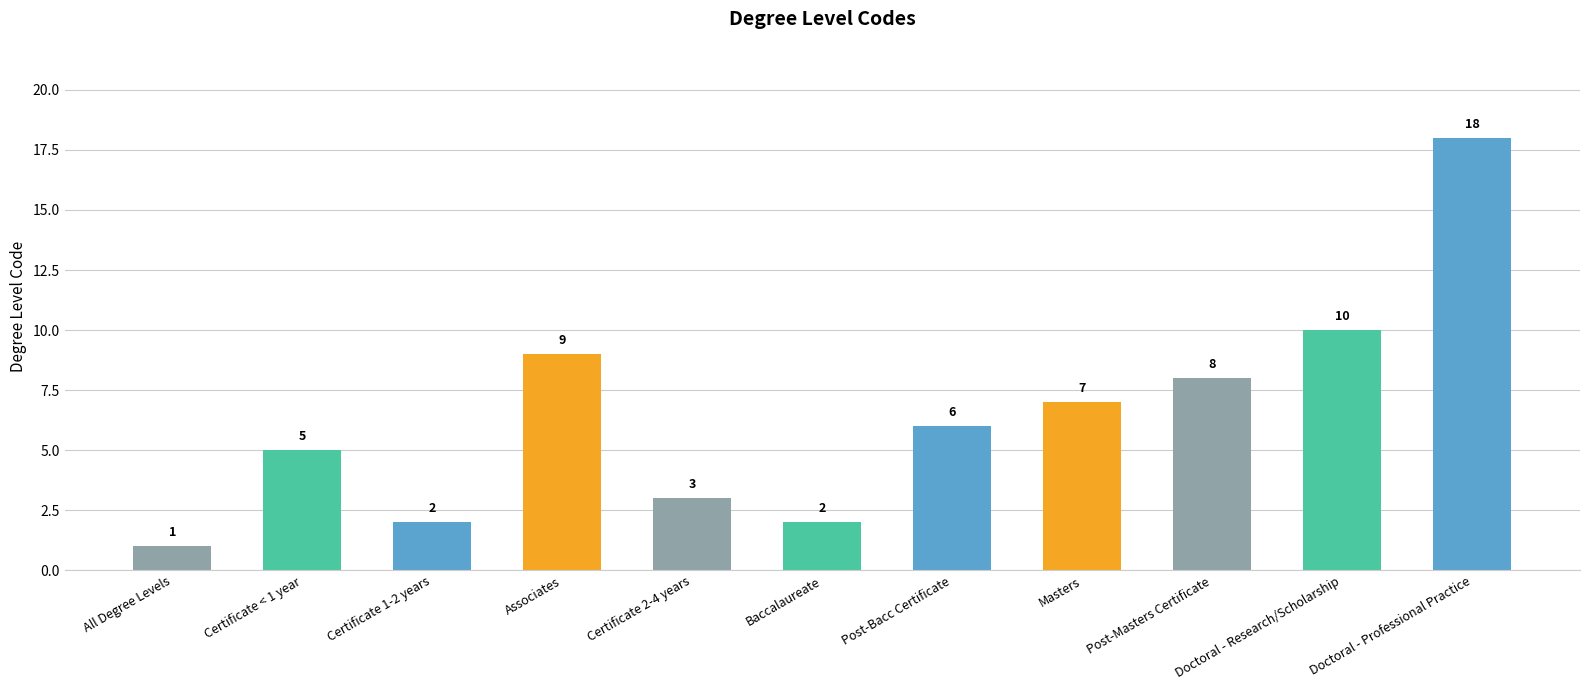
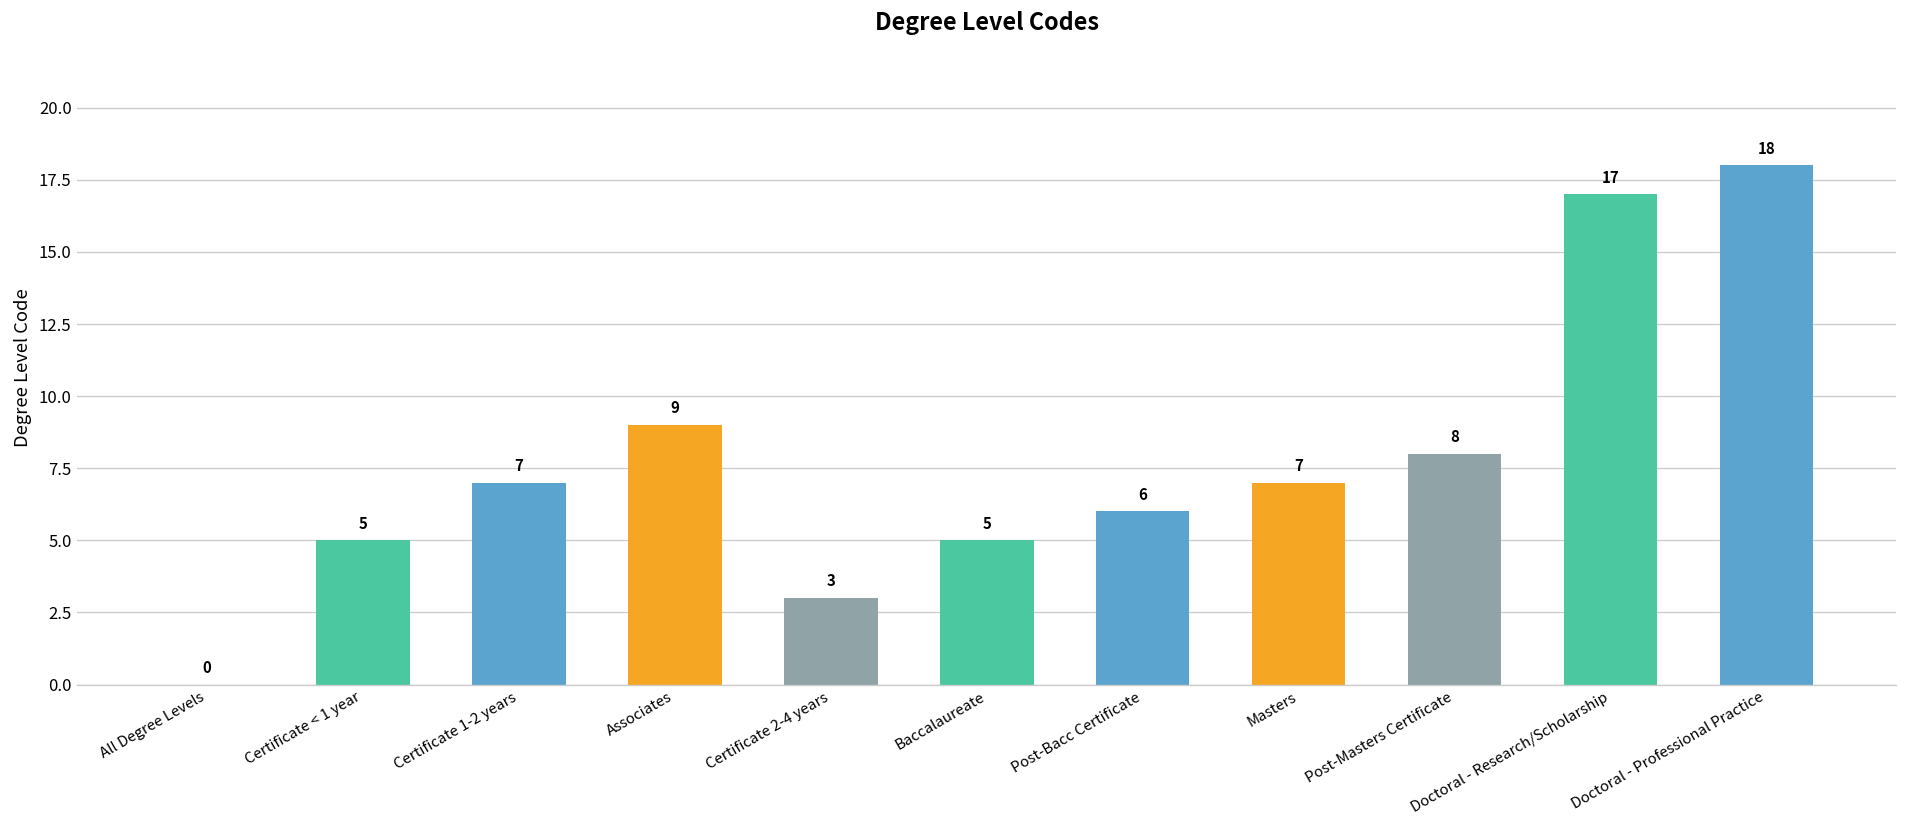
  {
-   "All Degree Levels": 1,
+   "All Degree Levels": 0,
    "Certificate < 1 year": 5,
-   "Certificate 1-2 years": 2,
+   "Certificate 1-2 years": 7,
    "Associates": 9,
    "Certificate 2-4 years": 3,
-   "Baccalaureate": 2,
+   "Baccalaureate": 5,
    "Post-Bacc Certificate": 6,
    "Masters": 7,
    "Post-Masters Certificate": 8,
-   "Doctoral - Research/Scholarship": 10,
+   "Doctoral - Research/Scholarship": 17,
    "Doctoral - Professional Practice": 18
  }
